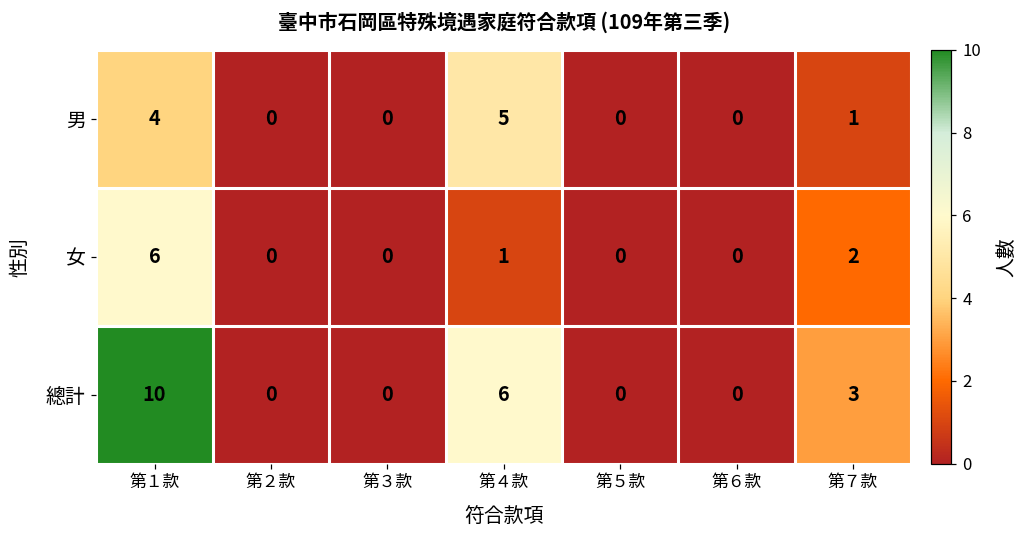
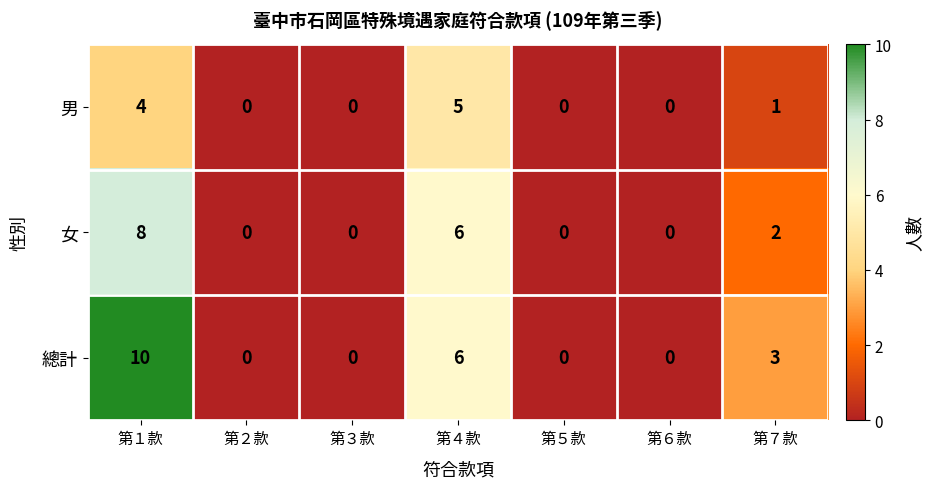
  {
    "男": {
      "第１款": 4,
      "第２款": 0,
      "第３款": 0,
      "第４款": 5,
      "第５款": 0,
      "第６款": 0,
      "第７款": 1
    },
    "女": {
-     "第１款": 6,
+     "第１款": 8,
      "第２款": 0,
      "第３款": 0,
-     "第４款": 1,
+     "第４款": 6,
      "第５款": 0,
      "第６款": 0,
      "第７款": 2
    },
    "總計": {
      "第１款": 10,
      "第２款": 0,
      "第３款": 0,
      "第４款": 6,
      "第５款": 0,
      "第６款": 0,
      "第７款": 3
    }
  }
